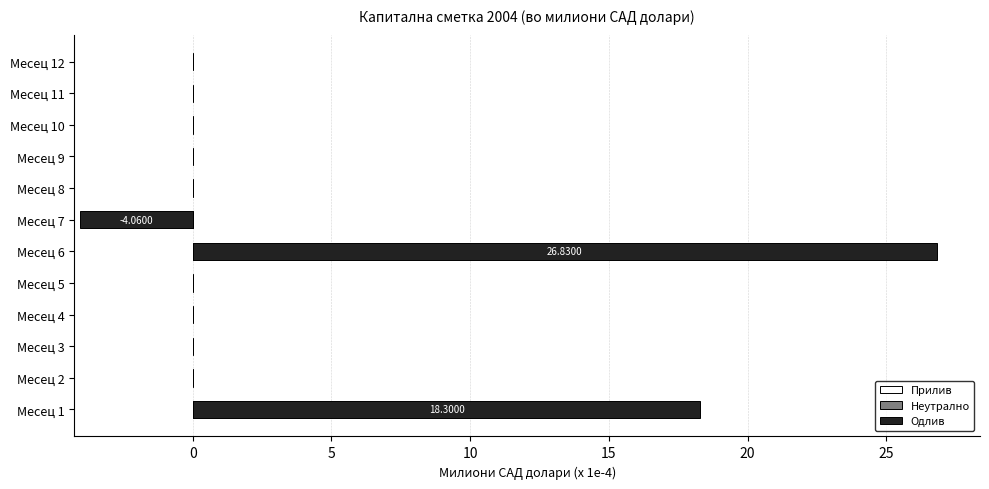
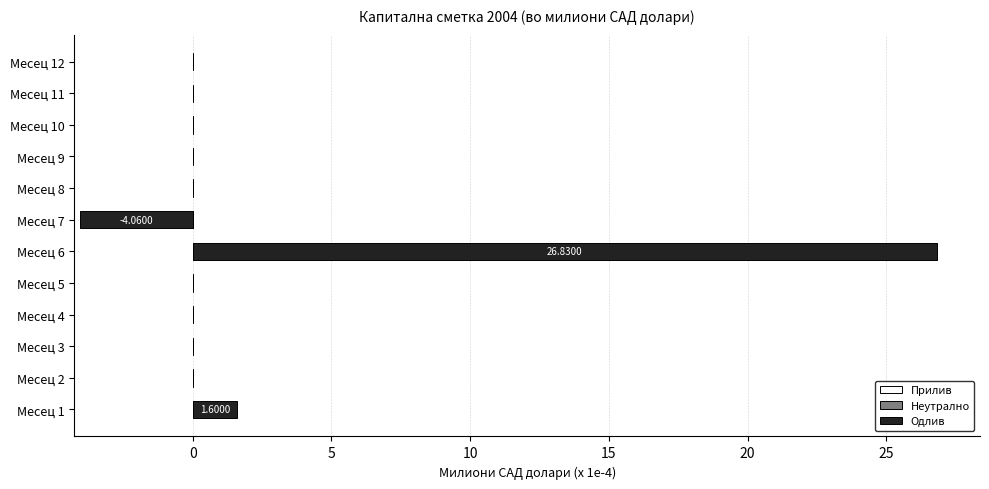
  {
    "Неутрално": {
      "Месец 12": 0.0,
      "Месец 11": 0.0,
      "Месец 10": 0.0,
      "Месец 9": 0.0,
      "Месец 8": 0.0,
      "Месец 7": 0.0,
      "Месец 6": 0.0,
      "Месец 5": 0.0,
      "Месец 4": 0.0,
      "Месец 3": 0.0,
      "Месец 2": 0.0,
      "Месец 1": 0.0
    },
    "Одлив": {
      "Месец 7": -4.0600,
      "Месец 6": 26.8300,
-     "Месец 1": 18.3000
+     "Месец 1": 1.6000
    }
  }
